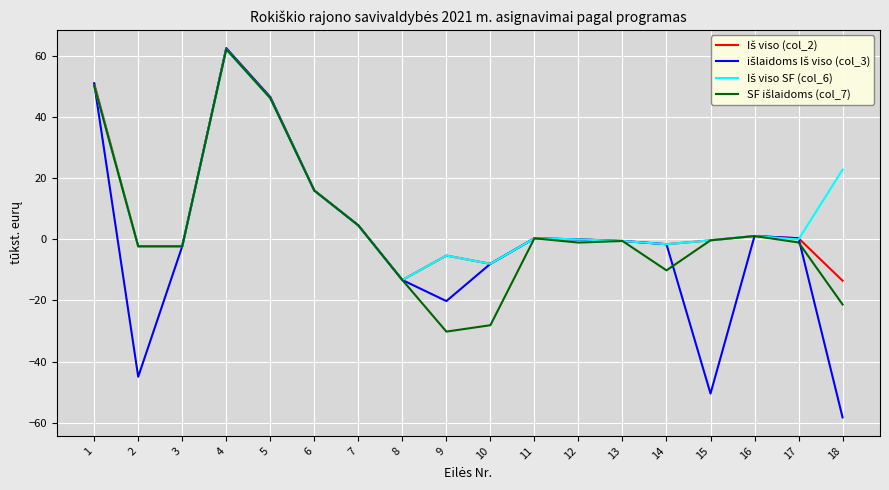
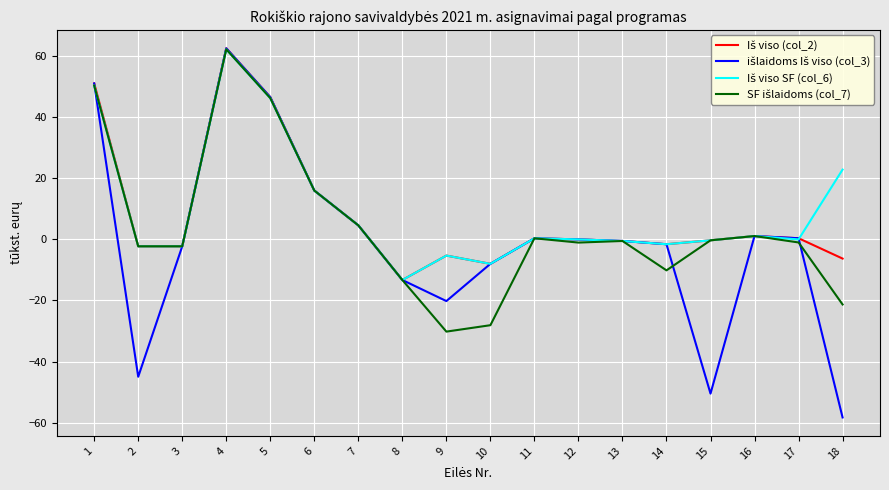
  {
    "Iš viso (col_2)": {
-     "18": -14
+     "18": -6
    },
    "išlaidoms Iš viso (col_3)": {
      "2": -45,
      "9": -20,
      "15": -51,
      "18": -58
    },
    "Iš viso SF (col_6)": {
      "18": 23
    },
    "SF išlaidoms (col_7)": {
      "9": -30,
      "10": -28,
      "12": -1,
      "14": -10,
      "17": -1,
      "18": -21
    }
  }
